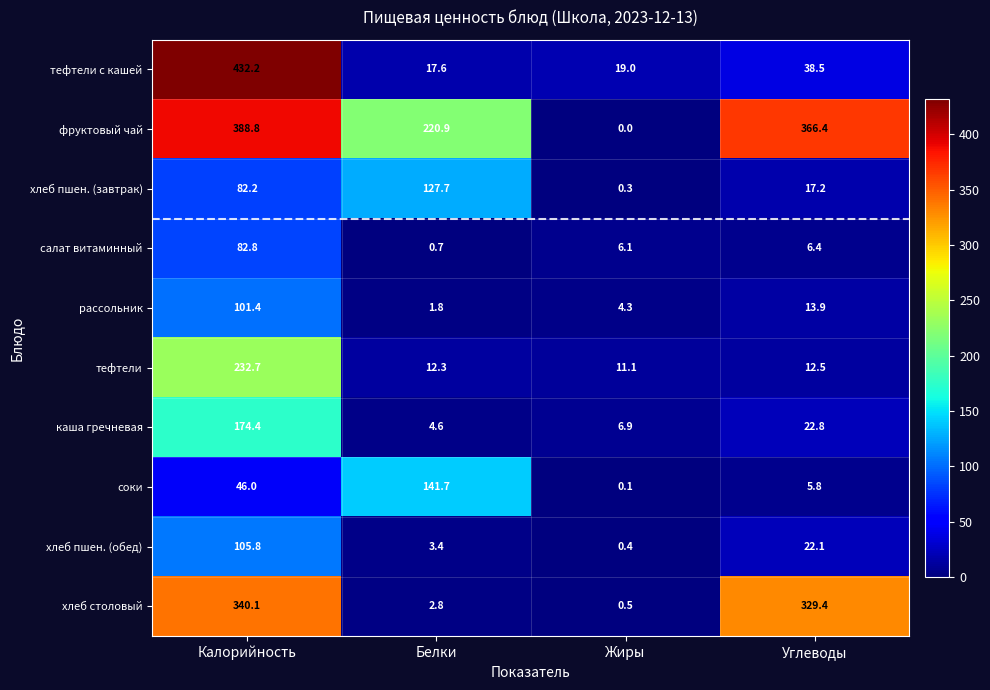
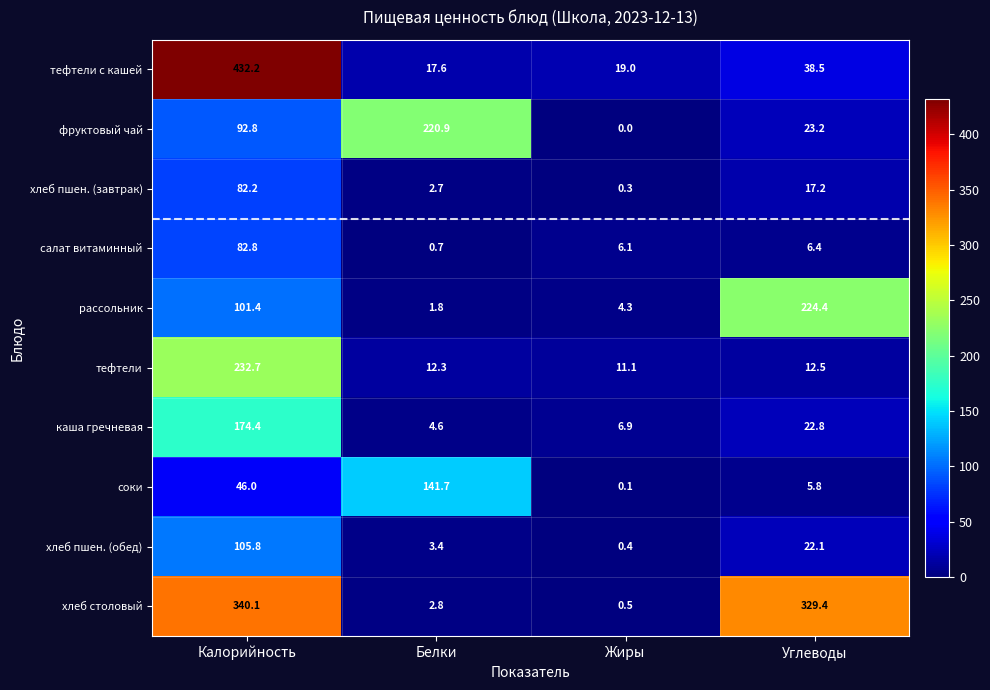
  {
    "тефтели с кашей": {
      "Калорийность": 432.2,
      "Белки": 17.6,
      "Жиры": 19.0,
      "Углеводы": 38.5
    },
    "фруктовый чай": {
-     "Калорийность": 388.8,
+     "Калорийность": 92.8,
      "Белки": 220.9,
      "Жиры": 0.0,
-     "Углеводы": 366.4
+     "Углеводы": 23.2
    },
    "хлеб пшен. (завтрак)": {
      "Калорийность": 82.2,
-     "Белки": 127.7,
+     "Белки": 2.7,
      "Жиры": 0.3,
      "Углеводы": 17.2
    },
    "салат витаминный": {
      "Калорийность": 82.8,
      "Белки": 0.7,
      "Жиры": 6.1,
      "Углеводы": 6.4
    },
    "рассольник": {
      "Калорийность": 101.4,
      "Белки": 1.8,
      "Жиры": 4.3,
-     "Углеводы": 13.9
+     "Углеводы": 224.4
    },
    "тефтели": {
      "Калорийность": 232.7,
      "Белки": 12.3,
      "Жиры": 11.1,
      "Углеводы": 12.5
    },
    "каша гречневая": {
      "Калорийность": 174.4,
      "Белки": 4.6,
      "Жиры": 6.9,
      "Углеводы": 22.8
    },
    "соки": {
      "Калорийность": 46.0,
      "Белки": 141.7,
      "Жиры": 0.1,
      "Углеводы": 5.8
    },
    "хлеб пшен. (обед)": {
      "Калорийность": 105.8,
      "Белки": 3.4,
      "Жиры": 0.4,
      "Углеводы": 22.1
    },
    "хлеб столовый": {
      "Калорийность": 340.1,
      "Белки": 2.8,
      "Жиры": 0.5,
      "Углеводы": 329.4
    }
  }
